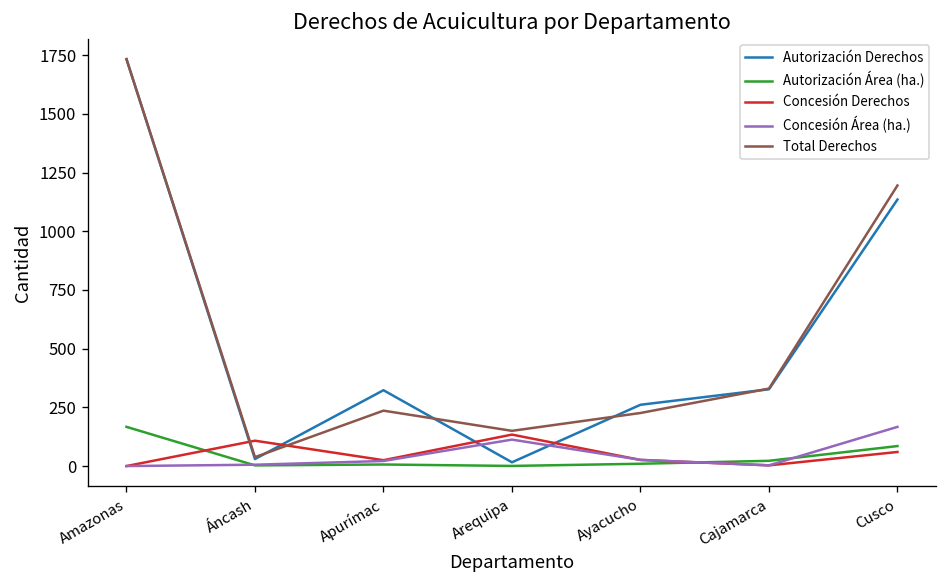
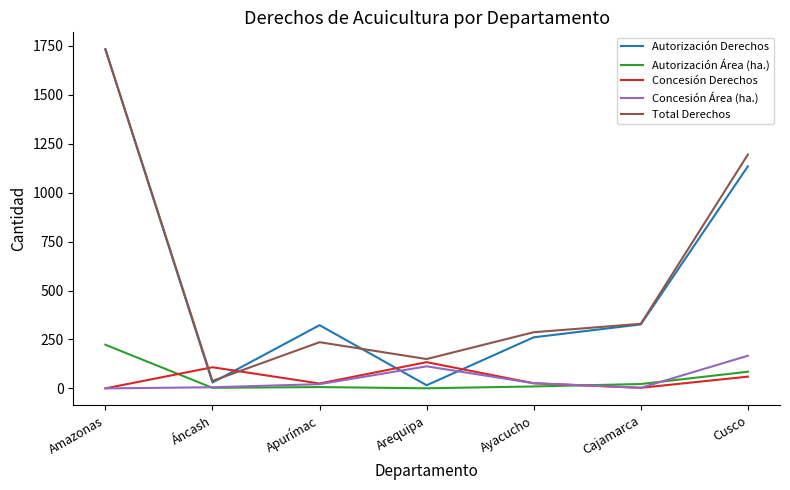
  {
    "Autorización Derechos": {
      "Apurímac": 320,
      "Arequipa": 20,
      "Ayacucho": 260,
      "Cusco": 1140
    },
    "Autorización Área (ha.)": {
-     "Amazonas": 170,
+     "Amazonas": 220,
      "Apurímac": 10,
      "Arequipa": 0,
      "Ayacucho": 10,
      "Cajamarca": 20,
      "Cusco": 90
    },
    "Concesión Derechos": {
      "Áncash": 110,
      "Arequipa": 130,
      "Cusco": 60
    },
    "Concesión Área (ha.)": {
      "Arequipa": 110,
      "Cusco": 170
    },
    "Total Derechos": {
      "Apurímac": 240,
      "Arequipa": 150,
-     "Ayacucho": 230,
+     "Ayacucho": 290,
      "Cusco": 1200
    }
  }
